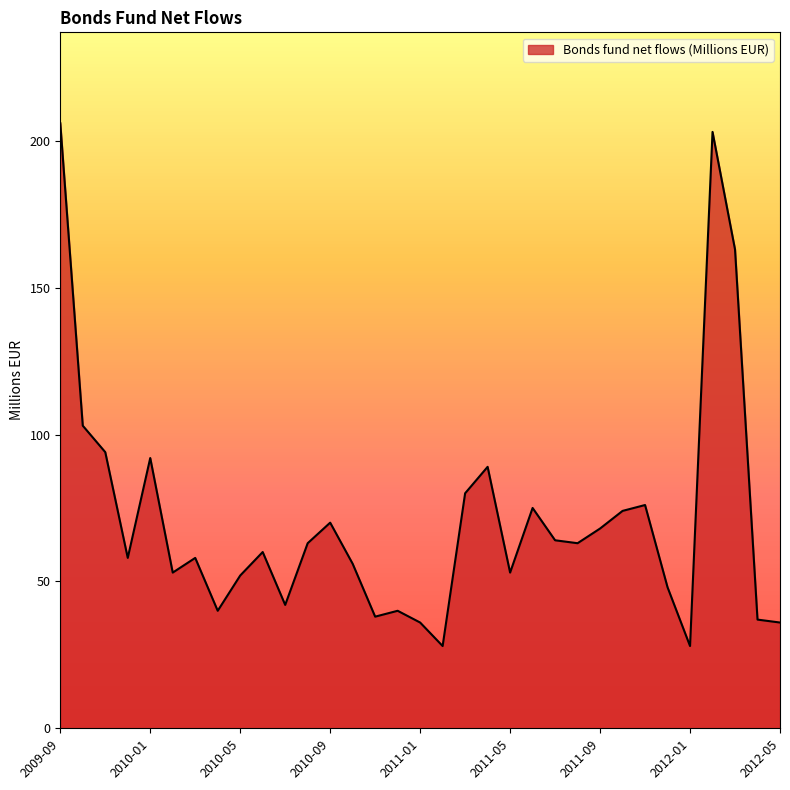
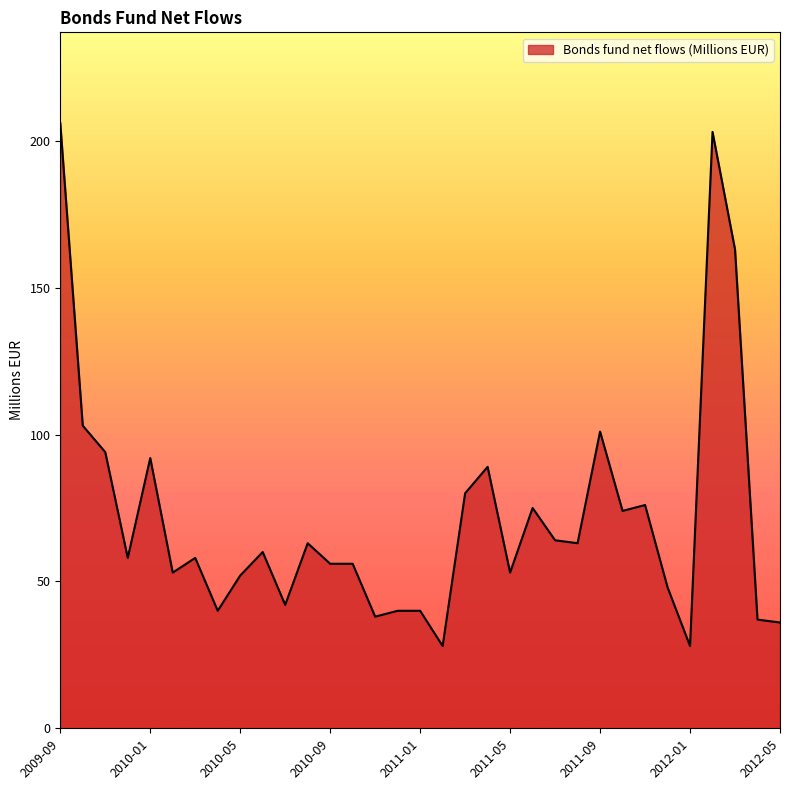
  {
    "2009-09": 206,
    "2010-01": 92,
    "2010-05": 52,
-   "2010-09": 70,
-   "2011-01": 36,
+   "2010-09": 56,
+   "2011-01": 40,
    "2011-05": 53,
-   "2011-09": 68,
+   "2011-09": 101,
    "2012-01": 28,
    "2012-05": 36
  }
